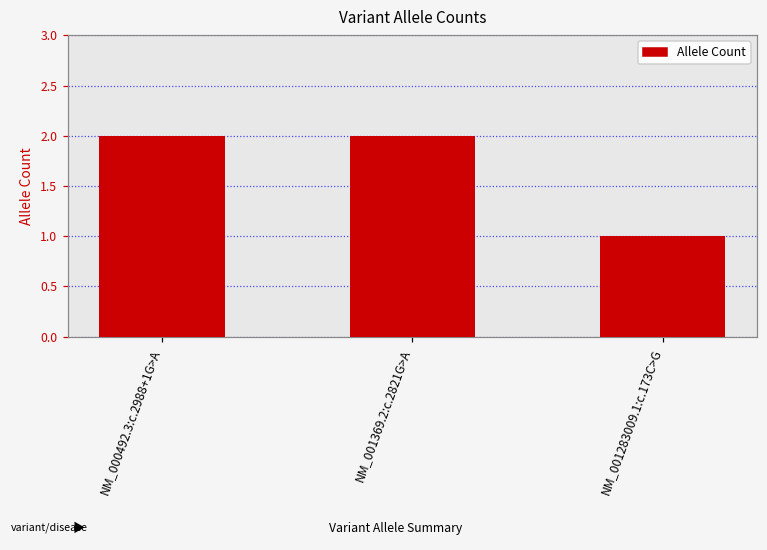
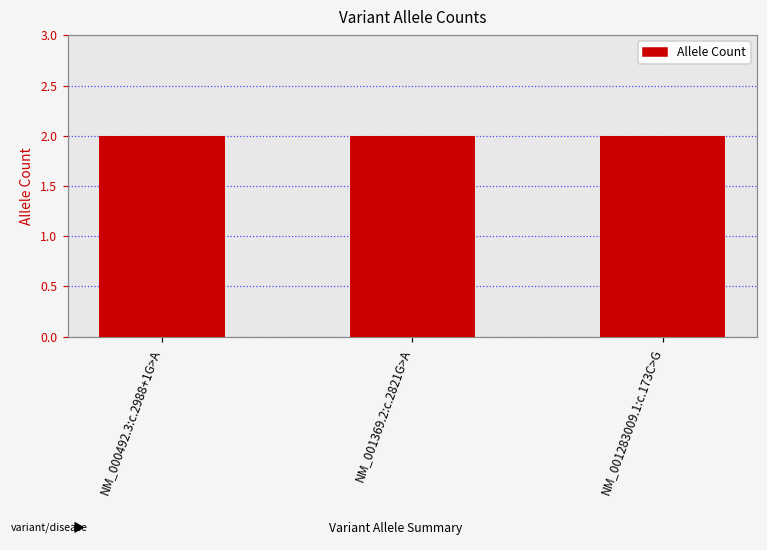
  {
    "NM_000492.3:c.2988+1G>A": 2,
    "NM_001369.2:c.2821G>A": 2,
-   "NM_001283009.1:c.173C>G": 1
+   "NM_001283009.1:c.173C>G": 2
  }
